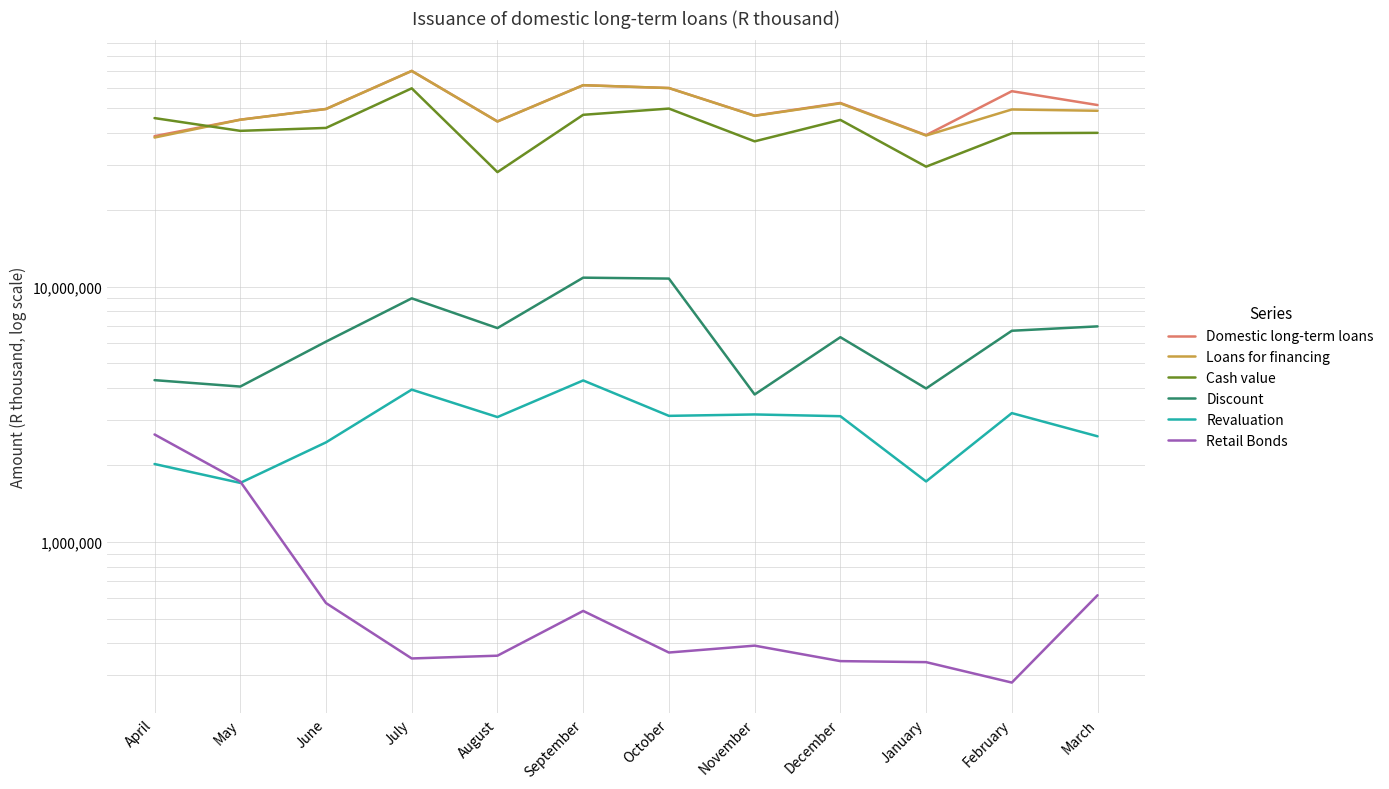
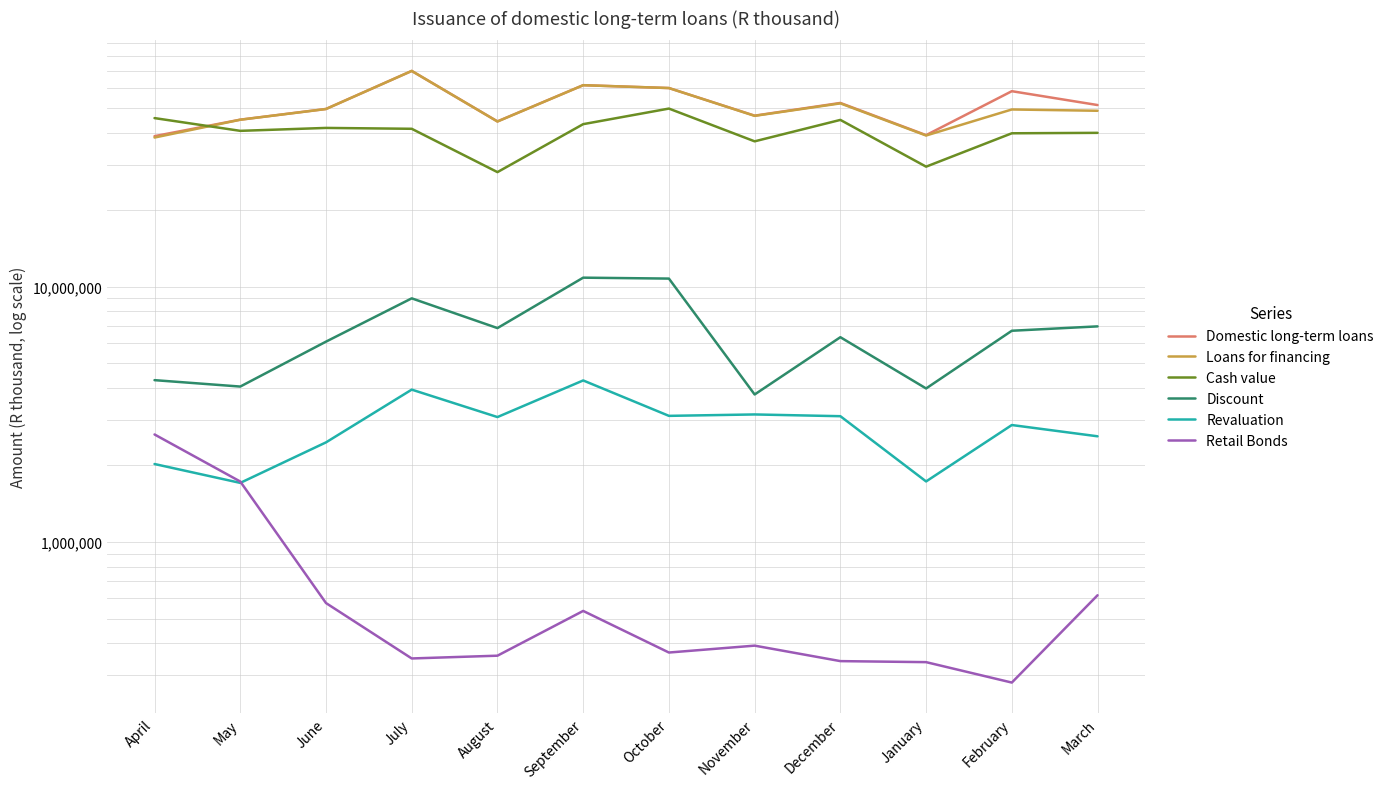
  {
    "Cash value": {
      "April": "46,000,000",
      "May": "41,000,000",
      "June": "42,000,000",
-     "July": "60,000,000",
+     "July": "42,000,000",
      "August": "28,000,000",
-     "September": "47,000,000",
+     "September": "43,000,000",
      "October": "50,000,000",
      "November": "37,000,000",
      "December": "45,000,000",
      "January": "29,000,000",
      "February": "40,000,000",
      "March": "40,000,000"
    },
    "Discount": {
      "April": "4,300,000",
      "May": "4,100,000",
      "June": "6,100,000",
      "July": "9,000,000",
      "August": "6,900,000",
      "September": "10,800,000",
      "October": "10,700,000",
      "November": "3,800,000",
      "December": "6,300,000",
      "January": "4,000,000",
      "February": "6,700,000",
      "March": "7,000,000"
    },
    "Revaluation": {
      "April": "2,000,000",
      "June": "2,500,000",
      "July": "3,900,000",
      "August": "3,100,000",
      "September": "4,300,000",
      "October": "3,100,000",
      "November": "3,200,000",
      "December": "3,100,000",
      "January": "1,700,000",
-     "February": "3,200,000",
+     "February": "2,900,000",
      "March": "2,600,000"
    },
    "Retail Bonds": {
      "April": "2,600,000",
      "June": "580,000",
      "July": "350,000",
      "August": "360,000",
      "September": "540,000",
      "October": "370,000",
      "November": "390,000",
      "December": "340,000",
      "January": "340,000",
      "February": "280,000",
      "March": "620,000"
    }
  }
